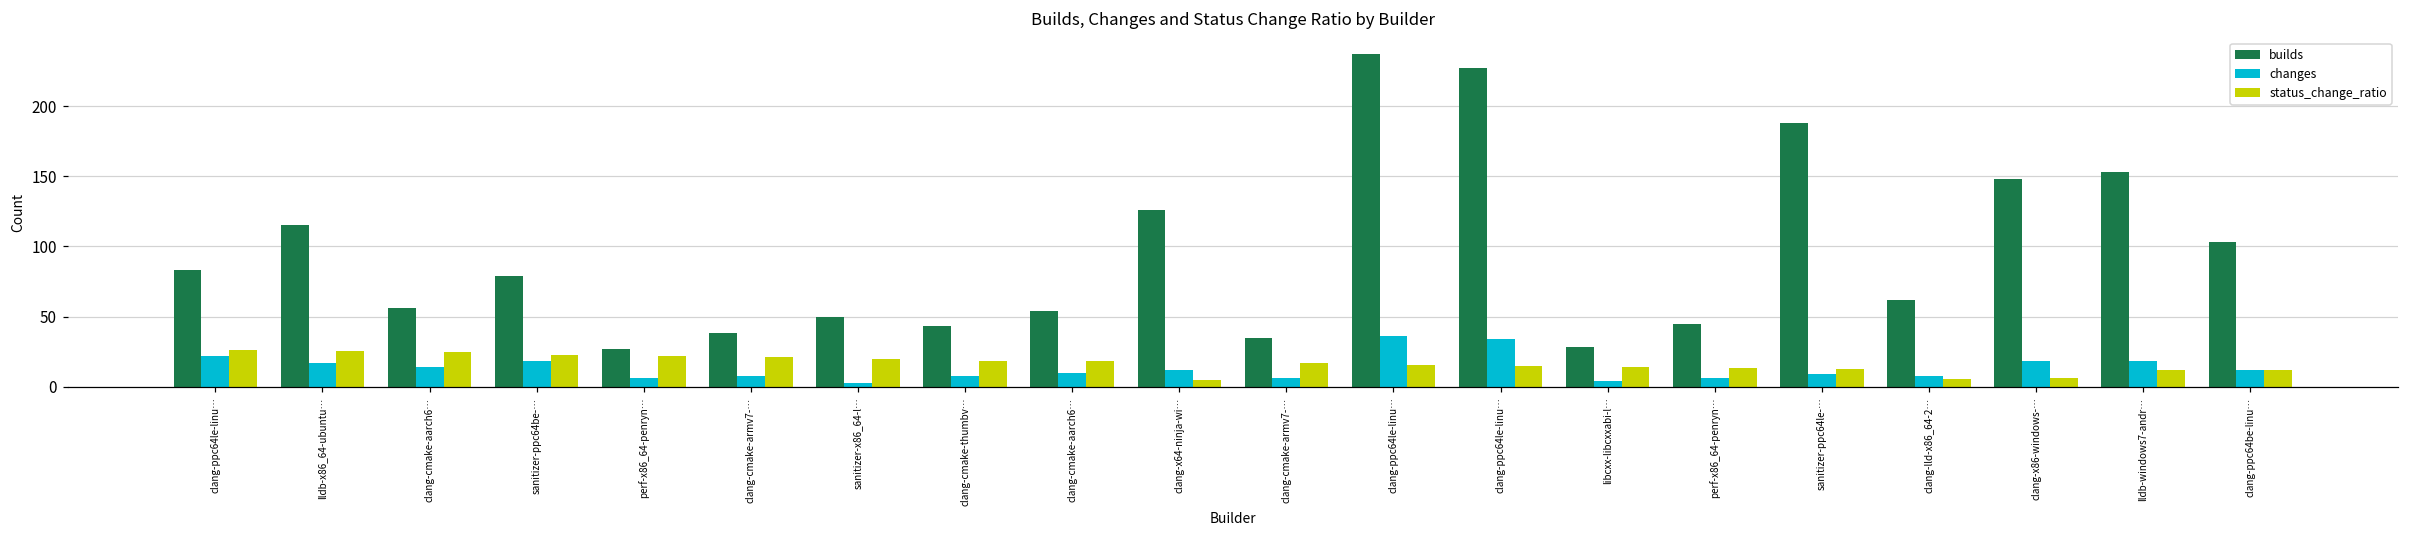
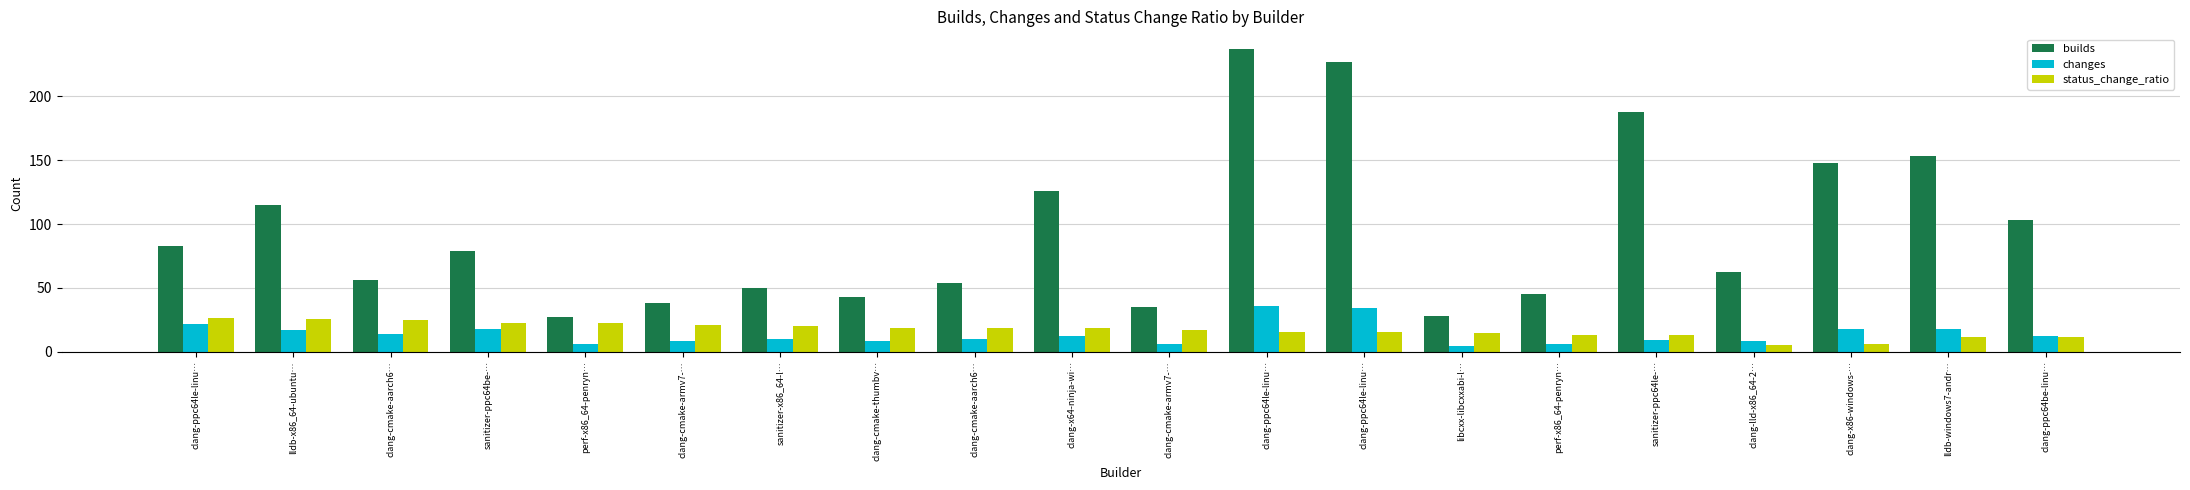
  {
    "builds": {
      "lldb-x86_64-ubuntu…": 115,
      "sanitizer-ppc64be-…": 79,
      "sanitizer-x86_64-l…": 50,
      "clang-cmake-thumbv…": 43,
      "clang-x64-ninja-wi…": 126,
      "libcxx-libcxxabi-l…": 28,
      "sanitizer-ppc64le-…": 188,
      "clang-lld-x86_64-2…": 62,
      "clang-x86-windows-…": 148,
      "lldb-windows7-andr…": 153,
      "clang-ppc64be-linu…": 103
    },
    "changes": {
      "lldb-x86_64-ubuntu…": 17,
      "sanitizer-ppc64be-…": 18,
-     "sanitizer-x86_64-l…": 3,
+     "sanitizer-x86_64-l…": 10,
      "clang-cmake-thumbv…": 8,
      "clang-x64-ninja-wi…": 12,
      "libcxx-libcxxabi-l…": 4,
      "sanitizer-ppc64le-…": 9,
      "clang-lld-x86_64-2…": 8,
      "clang-x86-windows-…": 18,
      "lldb-windows7-andr…": 18,
      "clang-ppc64be-linu…": 12
    },
    "status_change_ratio": {
      "lldb-x86_64-ubuntu…": 25,
      "sanitizer-ppc64be-…": 23,
      "sanitizer-x86_64-l…": 20,
      "clang-cmake-thumbv…": 19,
-     "clang-x64-ninja-wi…": 5,
+     "clang-x64-ninja-wi…": 18,
      "libcxx-libcxxabi-l…": 14,
      "sanitizer-ppc64le-…": 13,
      "clang-lld-x86_64-2…": 6,
      "clang-x86-windows-…": 6,
      "lldb-windows7-andr…": 12,
      "clang-ppc64be-linu…": 12
    }
  }
